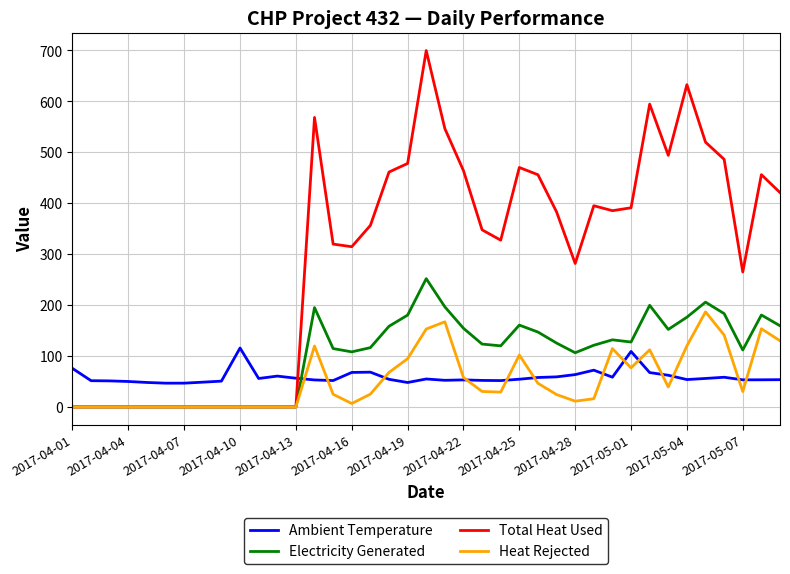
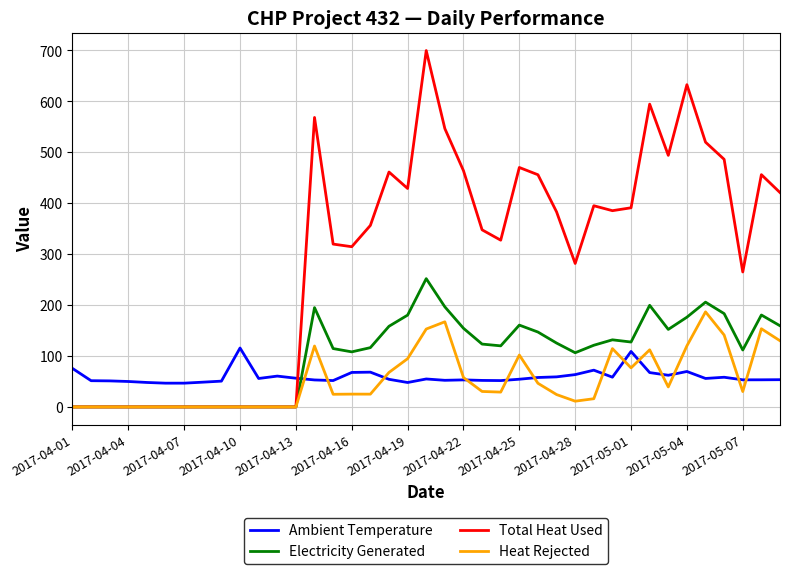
  {
    "Ambient Temperature": {
      "2017-04-01": 80,
      "2017-04-04": 50,
      "2017-04-07": 50,
      "2017-04-10": 120,
      "2017-04-13": 60,
      "2017-04-16": 70,
      "2017-04-19": 50,
      "2017-04-25": 50,
      "2017-04-28": 60,
      "2017-05-01": 110,
-     "2017-05-04": 50,
+     "2017-05-04": 70,
      "2017-05-07": 50
    },
    "Electricity Generated": {
      "2017-04-16": 110,
      "2017-04-19": 180,
      "2017-04-22": 150,
      "2017-04-25": 160,
      "2017-04-28": 110,
      "2017-05-01": 130,
      "2017-05-04": 180,
      "2017-05-07": 110
    },
    "Total Heat Used": {
      "2017-04-16": 310,
-     "2017-04-19": 480,
+     "2017-04-19": 430,
      "2017-04-22": 460,
      "2017-04-25": 470,
      "2017-04-28": 280,
      "2017-05-01": 390,
      "2017-05-04": 630,
      "2017-05-07": 270
    },
    "Heat Rejected": {
-     "2017-04-16": 10,
+     "2017-04-16": 30,
      "2017-04-19": 90,
      "2017-04-25": 100,
      "2017-04-28": 10,
      "2017-05-01": 80,
      "2017-05-04": 120,
      "2017-05-07": 30
    }
  }
